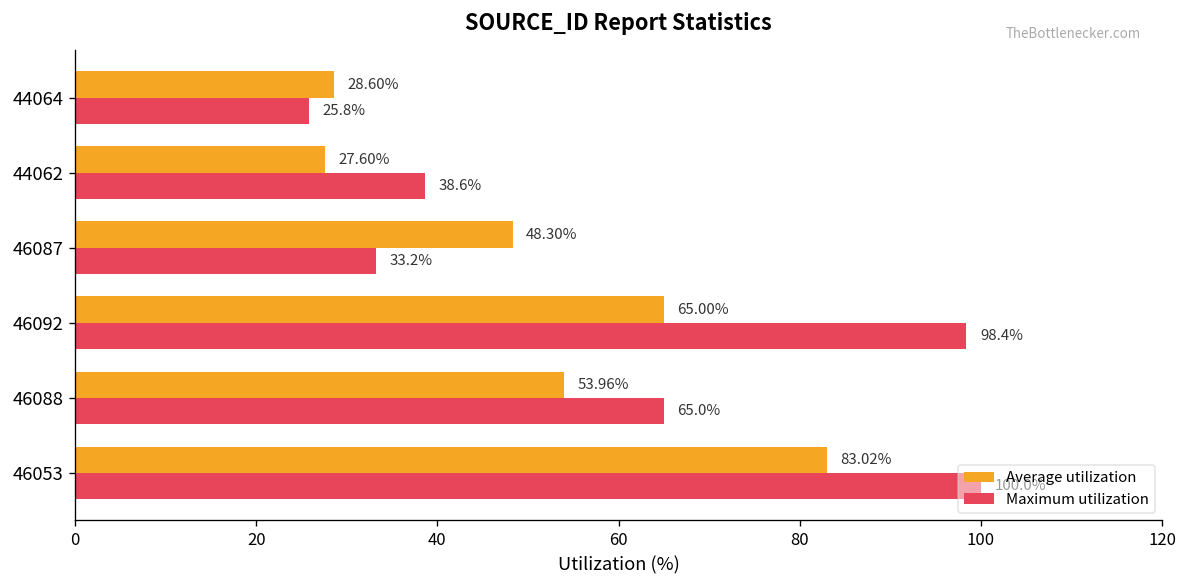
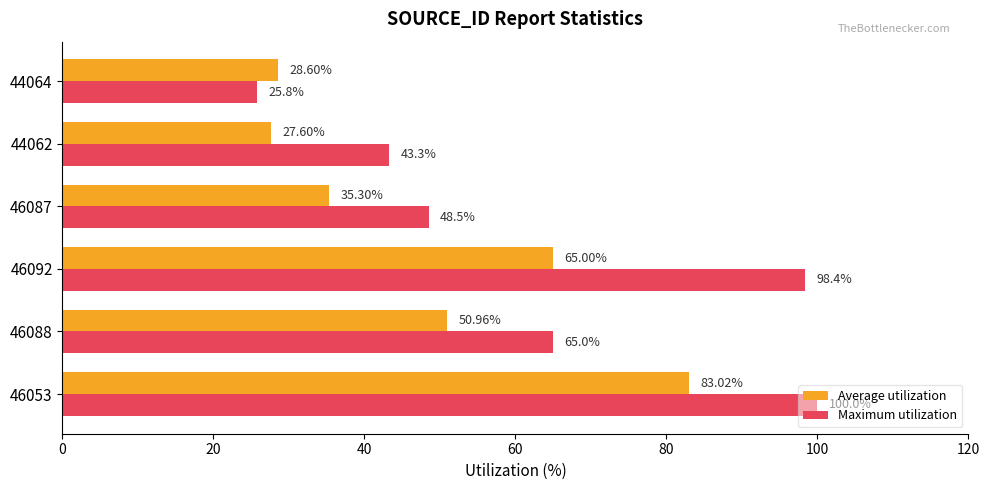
  {
    "Average utilization": {
      "44064": "28.60%",
      "44062": "27.60%",
-     "46087": "48.30%",
+     "46087": "35.30%",
      "46092": "65.00%",
-     "46088": "53.96%",
+     "46088": "50.96%",
      "46053": "83.02%"
    },
    "Maximum utilization": {
      "44064": "25.8%",
-     "44062": "38.6%",
-     "46087": "33.2%",
+     "44062": "43.3%",
+     "46087": "48.5%",
      "46092": "98.4%",
      "46088": "65.0%"
    }
  }
